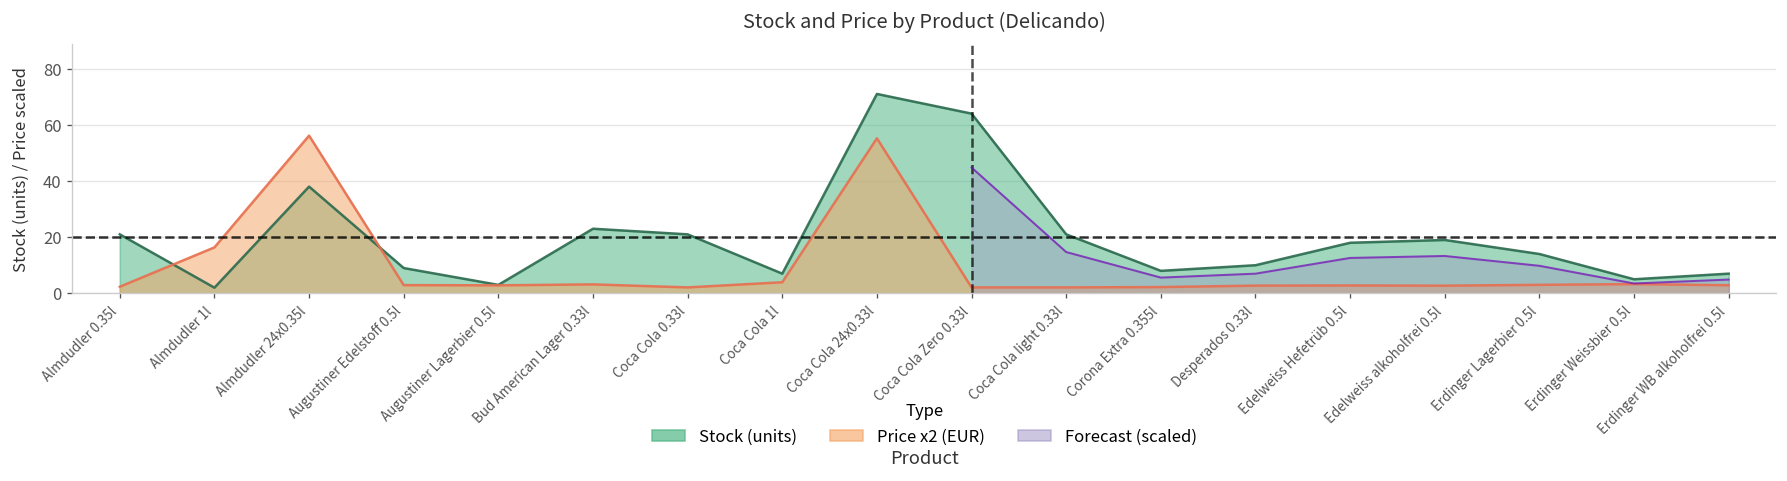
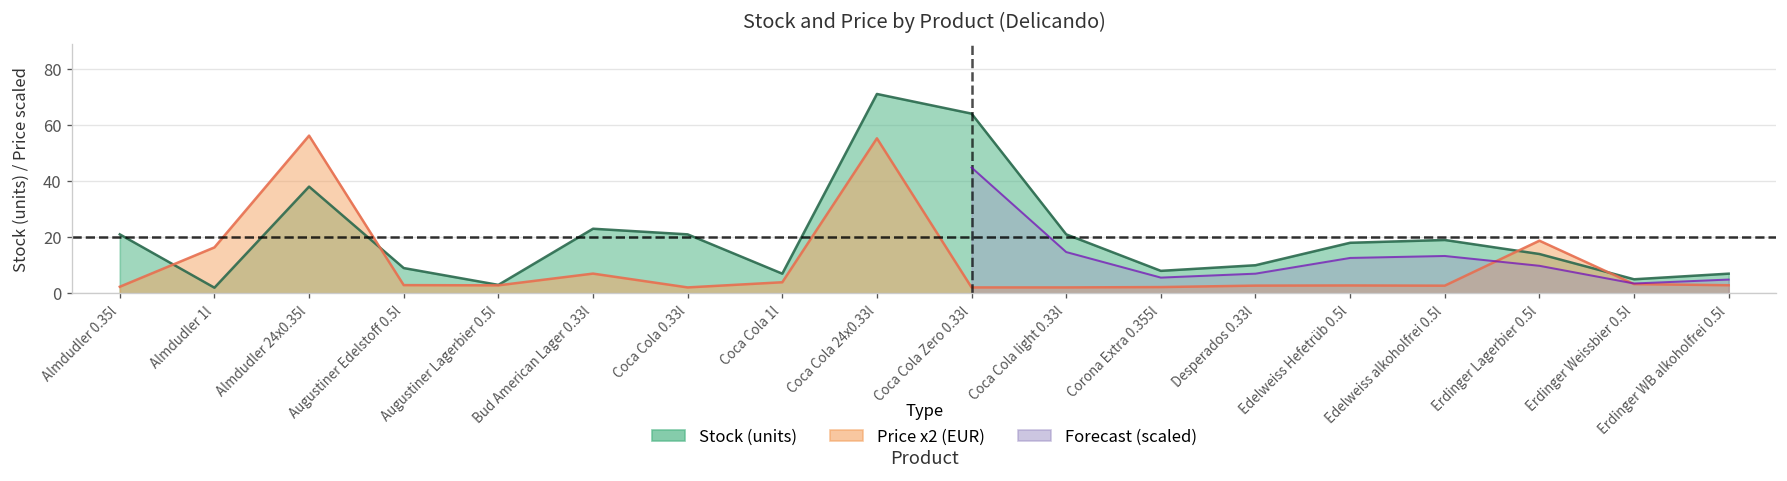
  {
    "Stock (units)": {
      "Almdudler 0.35l": 21,
      "Almdudler 1l": 2,
      "Almdudler 24x0.35l": 38,
      "Augustiner Edelstoff 0.5l": 9,
      "Bud American Lager 0.33l": 23,
      "Coca Cola 0.33l": 21,
      "Coca Cola 1l": 7,
      "Coca Cola 24x0.33l": 71,
      "Coca Cola Zero 0.33l": 64,
      "Coca Cola light 0.33l": 21,
      "Corona Extra 0.355l": 8,
      "Desperados 0.33l": 10,
      "Edelweiss Hefetrüb 0.5l": 18,
      "Edelweiss alkoholfrei 0.5l": 19,
      "Erdinger Lagerbier 0.5l": 14,
      "Erdinger Weissbier 0.5l": 5,
      "Erdinger WB alkoholfrei 0.5l": 7
    },
    "Price x2 (EUR)": {
      "Almdudler 0.35l": 2,
      "Almdudler 1l": 16,
      "Almdudler 24x0.35l": 56,
      "Augustiner Edelstoff 0.5l": 3,
-     "Bud American Lager 0.33l": 3,
+     "Bud American Lager 0.33l": 7,
      "Coca Cola 0.33l": 2,
      "Coca Cola 1l": 4,
      "Coca Cola 24x0.33l": 55,
      "Coca Cola Zero 0.33l": 2,
      "Coca Cola light 0.33l": 2,
      "Corona Extra 0.355l": 2,
      "Desperados 0.33l": 3,
      "Edelweiss Hefetrüb 0.5l": 3,
      "Edelweiss alkoholfrei 0.5l": 3,
-     "Erdinger Lagerbier 0.5l": 3,
+     "Erdinger Lagerbier 0.5l": 19,
      "Erdinger WB alkoholfrei 0.5l": 3
    },
    "Forecast (scaled)": {
      "Coca Cola Zero 0.33l": 45,
      "Coca Cola light 0.33l": 15,
      "Corona Extra 0.355l": 6,
      "Desperados 0.33l": 7,
      "Edelweiss Hefetrüb 0.5l": 13,
      "Edelweiss alkoholfrei 0.5l": 13,
      "Erdinger Lagerbier 0.5l": 10,
      "Erdinger WB alkoholfrei 0.5l": 5
    }
  }
